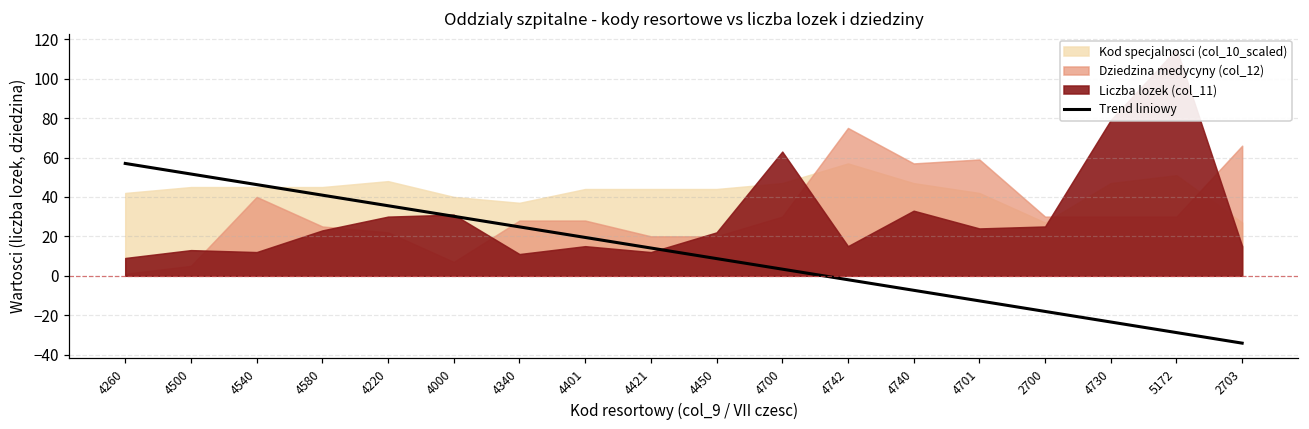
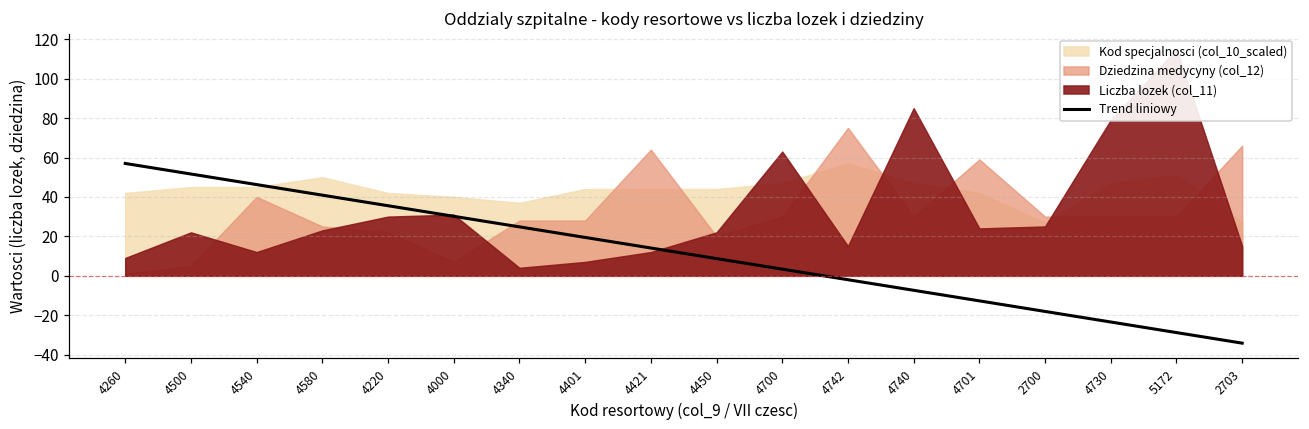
  {
    "Trend liniowy": {
      "4260": 57,
      "4500": 52,
      "4580": 41,
      "4220": 36,
      "4340": 25,
      "4401": 19,
      "4421": 14,
      "4450": 9,
      "4700": 3,
      "4742": -2,
      "4740": -7,
      "4701": -13,
      "2700": -18,
      "4730": -23,
      "5172": -29,
      "2703": -34
    },
    "Kod specjalnosci (col_10_scaled)": {
      "4260": 42,
      "4500": 45,
-     "4580": 45,
-     "4220": 48,
+     "4580": 50,
+     "4220": 42,
      "4000": 40,
      "4340": 37,
      "4401": 44,
      "4421": 44,
      "4450": 44,
      "4700": 47,
      "4742": 57,
      "4740": 47,
      "4701": 42,
      "2700": 27,
      "4730": 47,
      "5172": 51,
      "2703": 27
    },
    "Dziedzina medycyny (col_12)": {
      "4500": 5,
      "4540": 40,
      "4580": 25,
      "4220": 22,
      "4000": 7,
      "4340": 28,
      "4401": 28,
-     "4421": 20,
+     "4421": 64,
      "4450": 20,
      "4700": 30,
      "4742": 75,
-     "4740": 57,
+     "4740": 30,
      "4701": 59,
      "2700": 30,
      "4730": 30,
      "5172": 30,
      "2703": 66
    },
    "Liczba lozek (col_11)": {
      "4260": 9,
-     "4500": 13,
+     "4500": 22,
      "4540": 12,
      "4580": 23,
      "4220": 30,
-     "4340": 11,
-     "4401": 15,
+     "4340": 4,
+     "4401": 7,
      "4421": 12,
      "4450": 22,
      "4700": 63,
      "4742": 15,
-     "4740": 33,
+     "4740": 85,
      "4701": 24,
      "2700": 25,
      "4730": 79,
      "2703": 15
    }
  }
